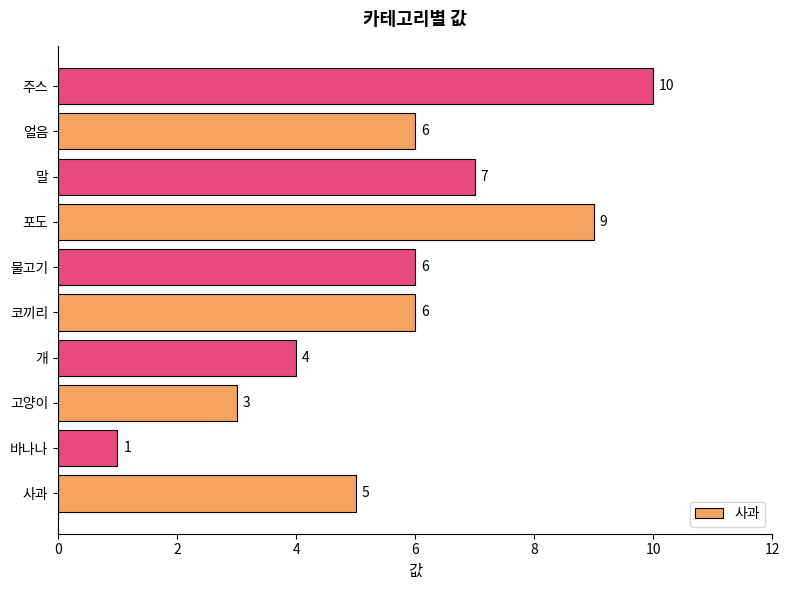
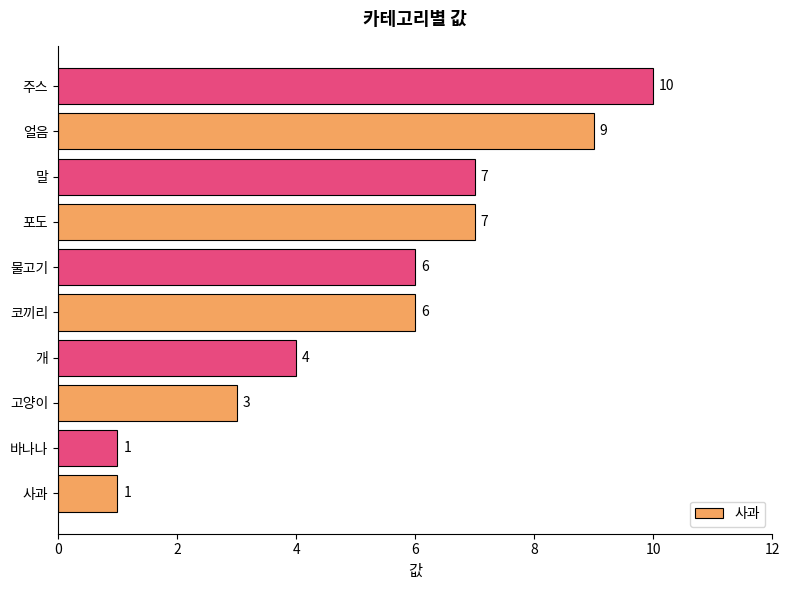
  {
    "주스": 10,
-   "얼음": 6,
+   "얼음": 9,
    "말": 7,
-   "포도": 9,
+   "포도": 7,
    "물고기": 6,
    "코끼리": 6,
    "개": 4,
    "고양이": 3,
    "바나나": 1,
-   "사과": 5
+   "사과": 1
  }
